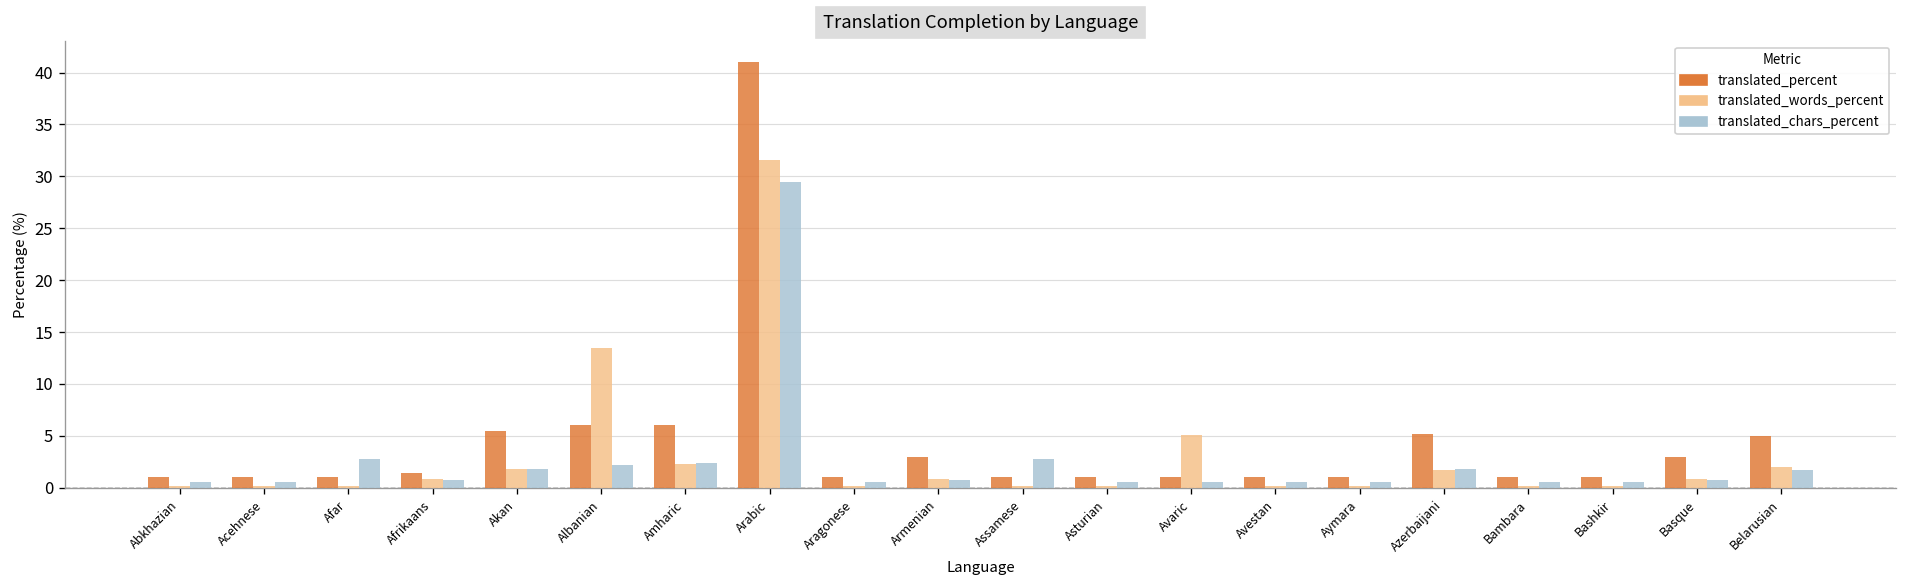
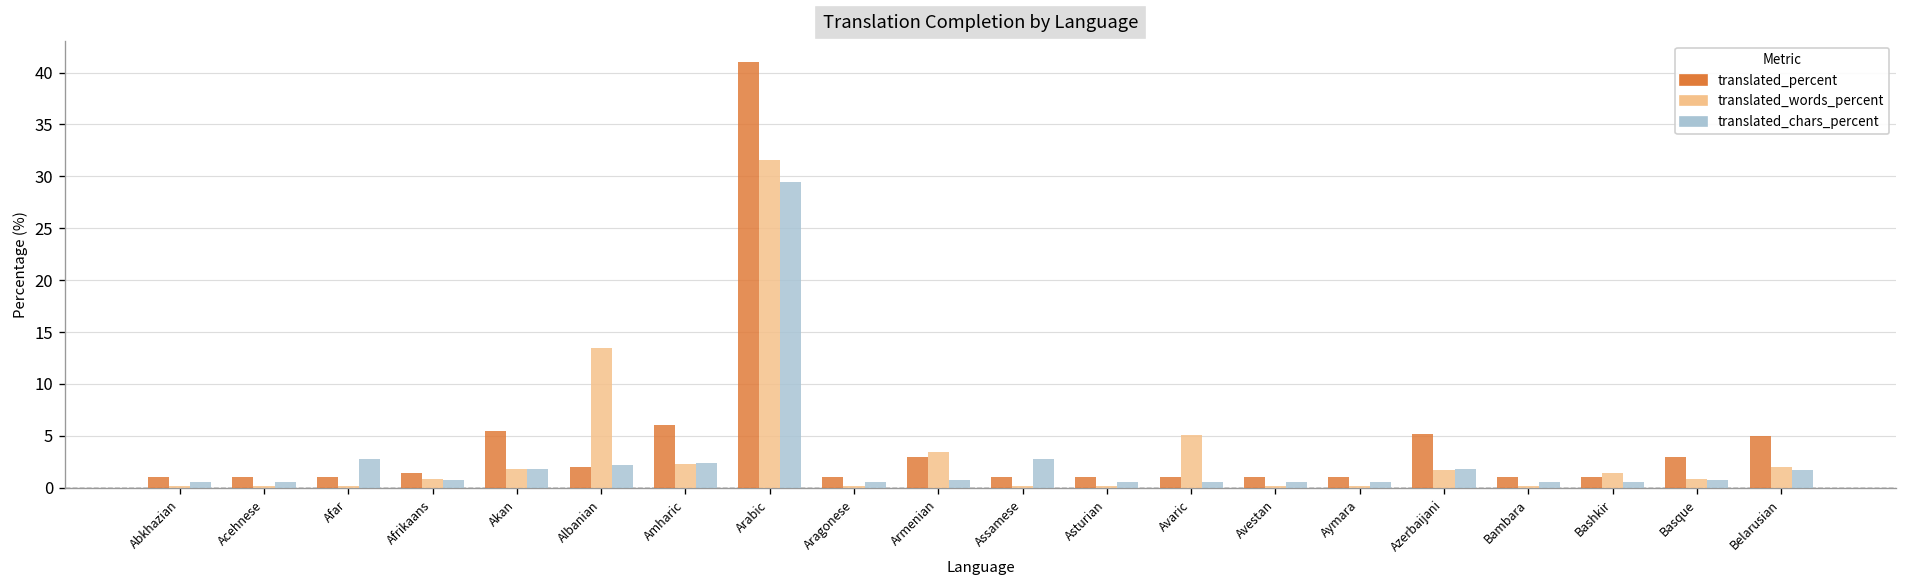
  {
    "translated_percent": {
      "Abkhazian": 1,
      "Acehnese": 1,
      "Afar": 1,
      "Afrikaans": 1,
      "Akan": 6,
-     "Albanian": 6,
+     "Albanian": 2,
      "Amharic": 6,
      "Arabic": 41,
      "Aragonese": 1,
      "Armenian": 3,
      "Assamese": 1,
      "Asturian": 1,
      "Avaric": 1,
      "Avestan": 1,
      "Aymara": 1,
      "Azerbaijani": 5,
      "Bambara": 1,
      "Bashkir": 1,
      "Basque": 3,
      "Belarusian": 5
    },
    "translated_words_percent": {
      "Afrikaans": 1,
      "Akan": 2,
      "Albanian": 14,
      "Amharic": 2,
      "Arabic": 32,
-     "Armenian": 1,
+     "Armenian": 3,
      "Avaric": 5,
      "Azerbaijani": 2,
-     "Bashkir": 0,
+     "Bashkir": 1,
      "Basque": 1,
      "Belarusian": 2
    },
    "translated_chars_percent": {
      "Abkhazian": 1,
      "Acehnese": 1,
      "Afar": 3,
      "Afrikaans": 1,
      "Akan": 2,
      "Albanian": 2,
      "Amharic": 2,
      "Arabic": 30,
      "Aragonese": 1,
      "Armenian": 1,
      "Assamese": 3,
      "Asturian": 1,
      "Avaric": 1,
      "Avestan": 1,
      "Aymara": 1,
      "Azerbaijani": 2,
      "Bambara": 1,
      "Bashkir": 1,
      "Basque": 1,
      "Belarusian": 2
    }
  }
